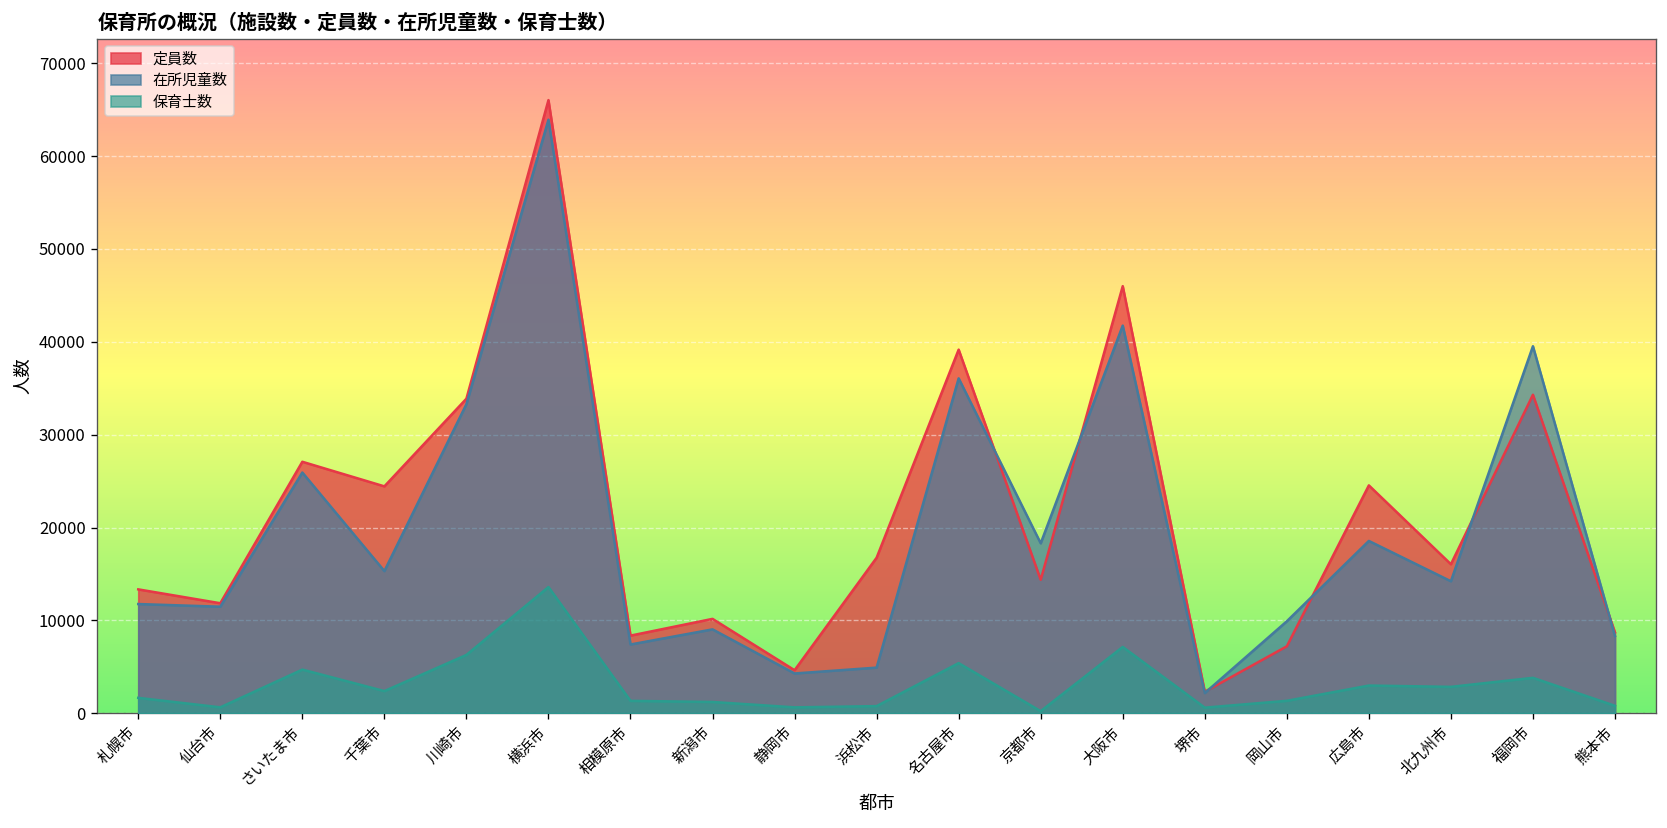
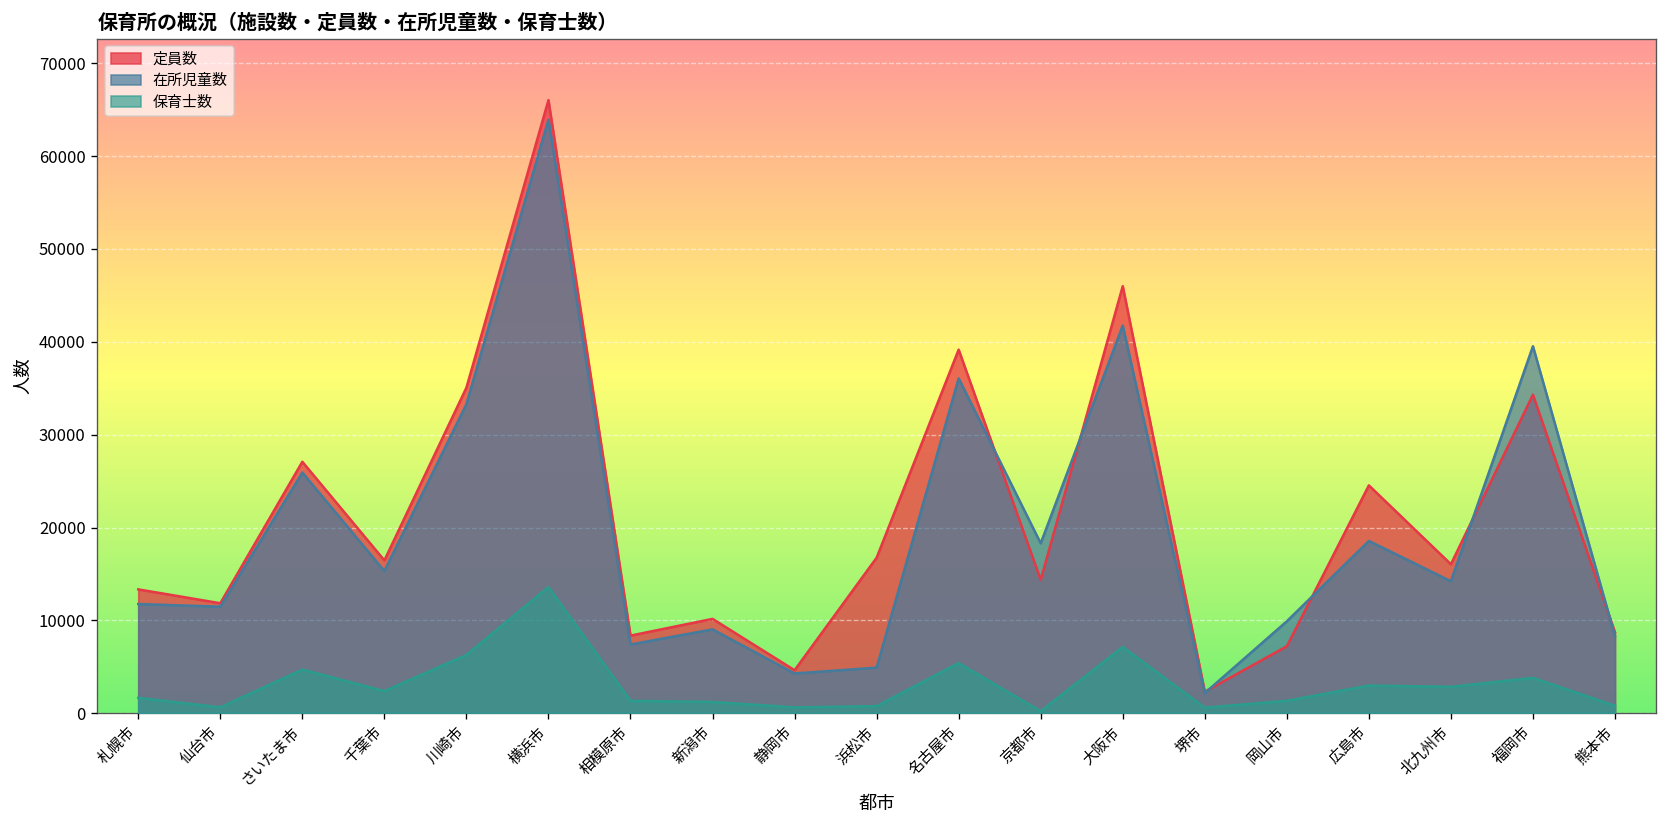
  {
    "定員数": {
      "札幌市": 13000,
      "仙台市": 12000,
      "さいたま市": 27000,
-     "千葉市": 24000,
-     "川崎市": 34000,
+     "千葉市": 16000,
+     "川崎市": 35000,
      "横浜市": 66000,
      "相模原市": 8000,
      "新潟市": 10000,
      "静岡市": 5000,
      "浜松市": 17000,
      "名古屋市": 39000,
      "京都市": 14000,
      "大阪市": 46000,
      "岡山市": 7000,
      "広島市": 25000,
      "北九州市": 16000,
      "福岡市": 34000,
      "熊本市": 9000
    }
  }
